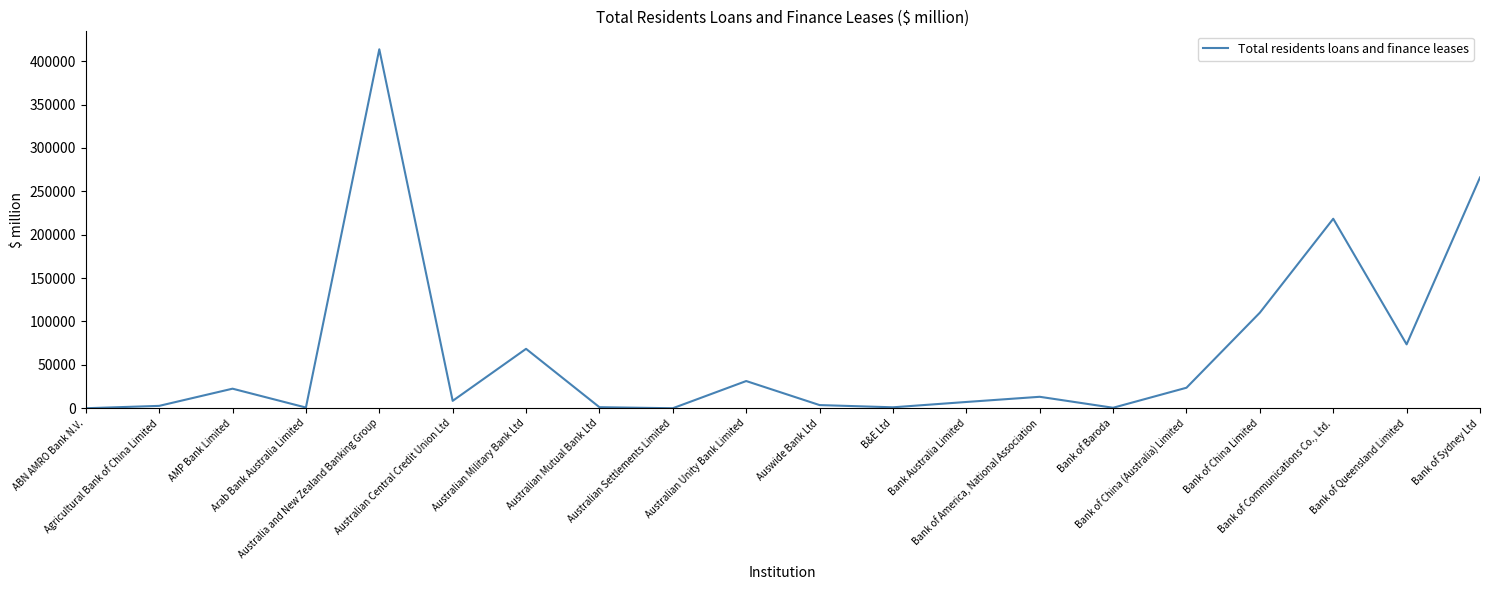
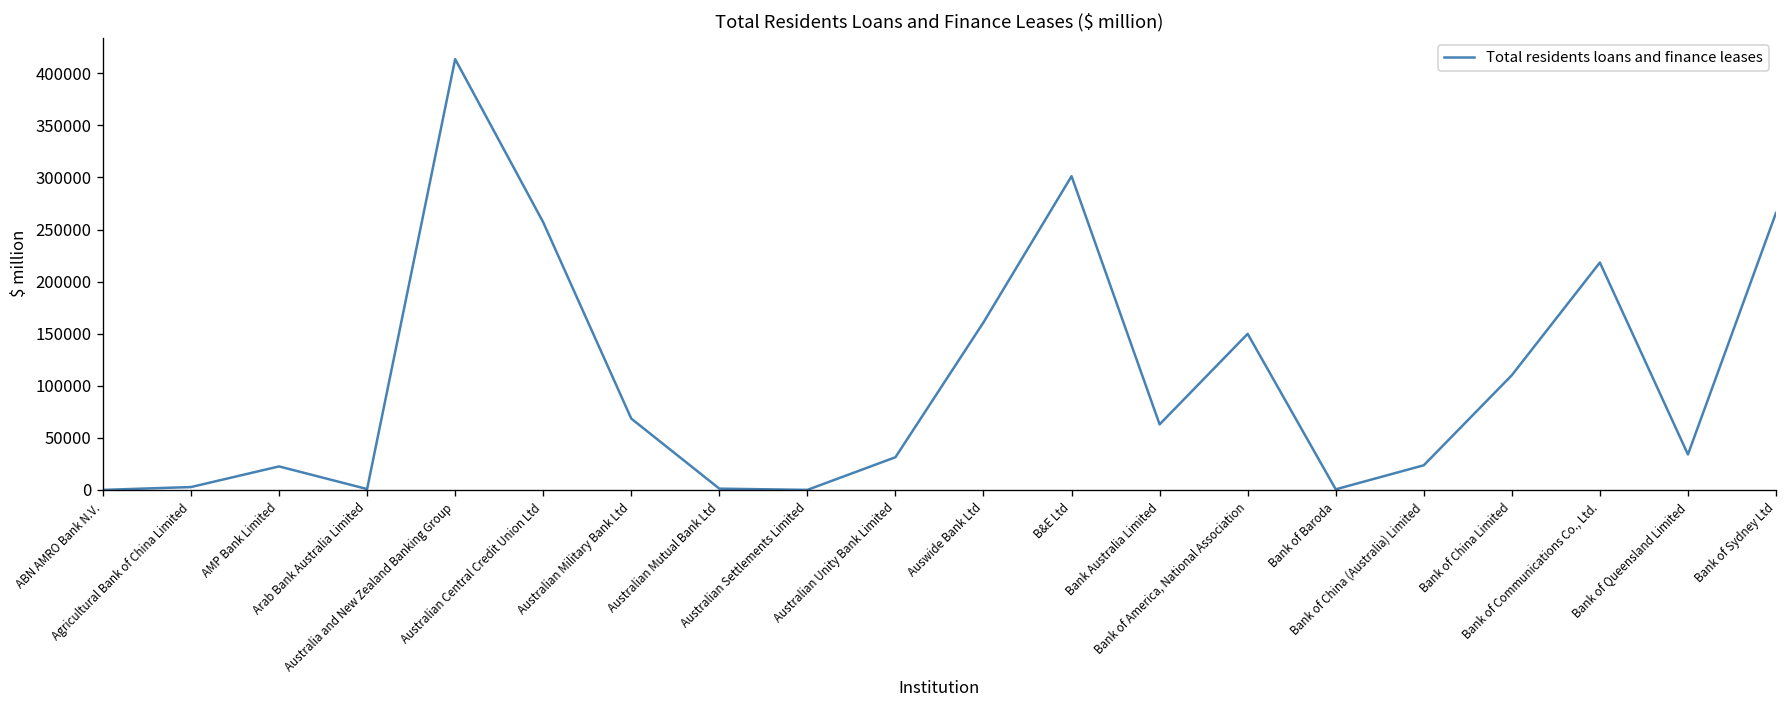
  {
    "ABN AMRO Bank N.V.": 0,
    "Agricultural Bank of China Limited": 0,
    "AMP Bank Limited": 20000,
    "Arab Bank Australia Limited": 0,
    "Australia and New Zealand Banking Group": 410000,
-   "Australian Central Credit Union Ltd": 10000,
+   "Australian Central Credit Union Ltd": 260000,
    "Australian Military Bank Ltd": 70000,
    "Australian Mutual Bank Ltd": 0,
    "Australian Settlements Limited": 0,
    "Australian Unity Bank Limited": 30000,
-   "Auswide Bank Ltd": 0,
-   "B&E Ltd": 0,
-   "Bank Australia Limited": 10000,
-   "Bank of America, National Association": 10000,
+   "Auswide Bank Ltd": 160000,
+   "B&E Ltd": 300000,
+   "Bank Australia Limited": 60000,
+   "Bank of America, National Association": 150000,
    "Bank of Baroda": 0,
    "Bank of China (Australia) Limited": 20000,
    "Bank of China Limited": 110000,
    "Bank of Communications Co., Ltd.": 220000,
-   "Bank of Queensland Limited": 70000,
+   "Bank of Queensland Limited": 30000,
    "Bank of Sydney Ltd": 270000
  }
